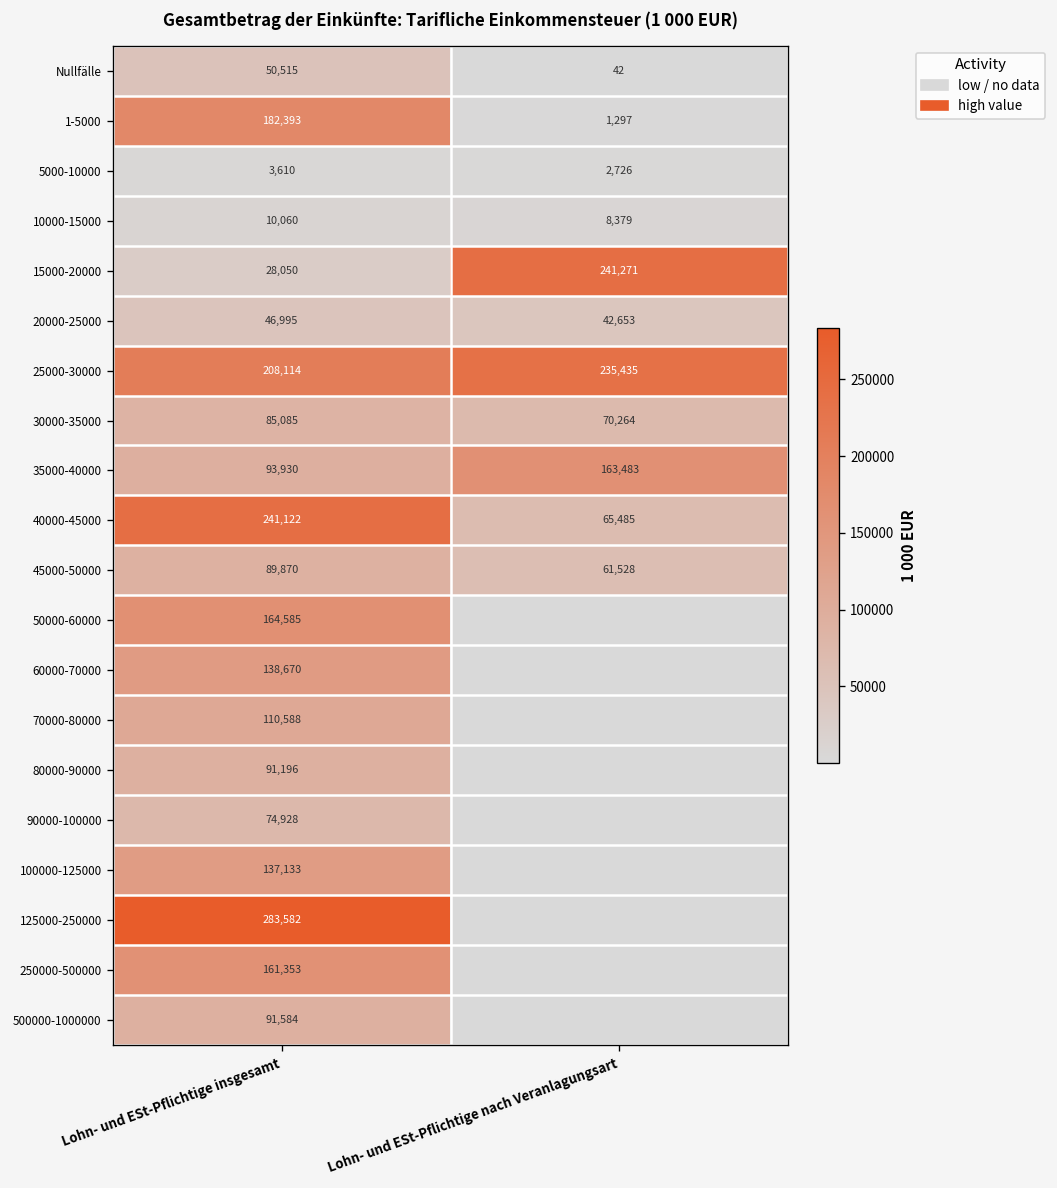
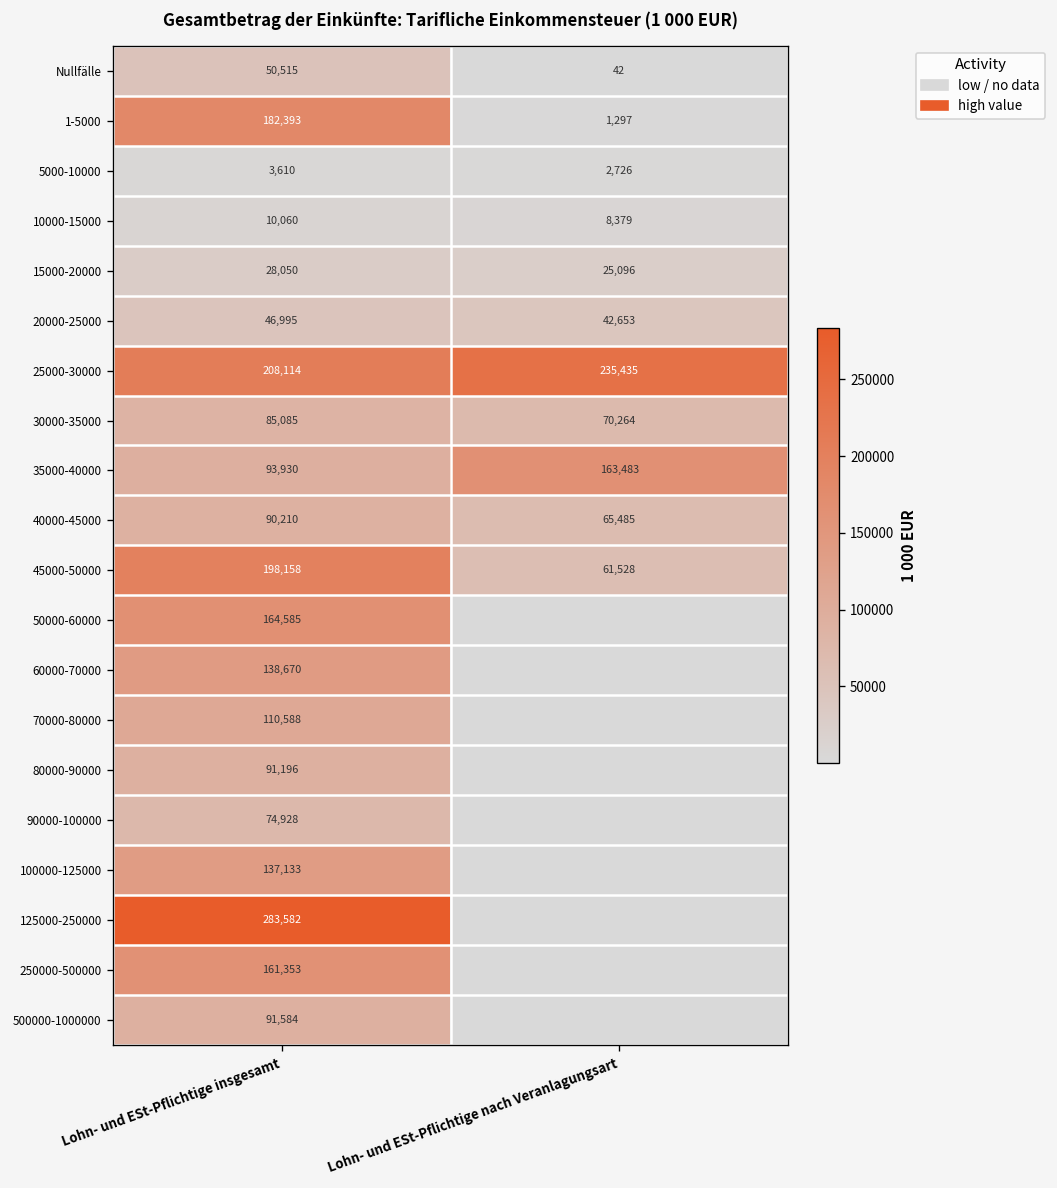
  {
    "Nullfälle": {
      "Lohn- und ESt-Pflichtige insgesamt": "50,515",
      "Lohn- und ESt-Pflichtige nach Veranlagungsart": "42"
    },
    "1-5000": {
      "Lohn- und ESt-Pflichtige insgesamt": "182,393",
      "Lohn- und ESt-Pflichtige nach Veranlagungsart": "1,297"
    },
    "5000-10000": {
      "Lohn- und ESt-Pflichtige insgesamt": "3,610",
      "Lohn- und ESt-Pflichtige nach Veranlagungsart": "2,726"
    },
    "10000-15000": {
      "Lohn- und ESt-Pflichtige insgesamt": "10,060",
      "Lohn- und ESt-Pflichtige nach Veranlagungsart": "8,379"
    },
    "15000-20000": {
      "Lohn- und ESt-Pflichtige insgesamt": "28,050",
-     "Lohn- und ESt-Pflichtige nach Veranlagungsart": "241,271"
+     "Lohn- und ESt-Pflichtige nach Veranlagungsart": "25,096"
    },
    "20000-25000": {
      "Lohn- und ESt-Pflichtige insgesamt": "46,995",
      "Lohn- und ESt-Pflichtige nach Veranlagungsart": "42,653"
    },
    "25000-30000": {
      "Lohn- und ESt-Pflichtige insgesamt": "208,114",
      "Lohn- und ESt-Pflichtige nach Veranlagungsart": "235,435"
    },
    "30000-35000": {
      "Lohn- und ESt-Pflichtige insgesamt": "85,085",
      "Lohn- und ESt-Pflichtige nach Veranlagungsart": "70,264"
    },
    "35000-40000": {
      "Lohn- und ESt-Pflichtige insgesamt": "93,930",
      "Lohn- und ESt-Pflichtige nach Veranlagungsart": "163,483"
    },
    "40000-45000": {
-     "Lohn- und ESt-Pflichtige insgesamt": "241,122",
+     "Lohn- und ESt-Pflichtige insgesamt": "90,210",
      "Lohn- und ESt-Pflichtige nach Veranlagungsart": "65,485"
    },
    "45000-50000": {
-     "Lohn- und ESt-Pflichtige insgesamt": "89,870",
+     "Lohn- und ESt-Pflichtige insgesamt": "198,158",
      "Lohn- und ESt-Pflichtige nach Veranlagungsart": "61,528"
    },
    "50000-60000": {
      "Lohn- und ESt-Pflichtige insgesamt": "164,585"
    },
    "60000-70000": {
      "Lohn- und ESt-Pflichtige insgesamt": "138,670"
    },
    "70000-80000": {
      "Lohn- und ESt-Pflichtige insgesamt": "110,588"
    },
    "80000-90000": {
      "Lohn- und ESt-Pflichtige insgesamt": "91,196"
    },
    "90000-100000": {
      "Lohn- und ESt-Pflichtige insgesamt": "74,928"
    },
    "100000-125000": {
      "Lohn- und ESt-Pflichtige insgesamt": "137,133"
    },
    "125000-250000": {
      "Lohn- und ESt-Pflichtige insgesamt": "283,582"
    },
    "250000-500000": {
      "Lohn- und ESt-Pflichtige insgesamt": "161,353"
    },
    "500000-1000000": {
      "Lohn- und ESt-Pflichtige insgesamt": "91,584"
    }
  }
